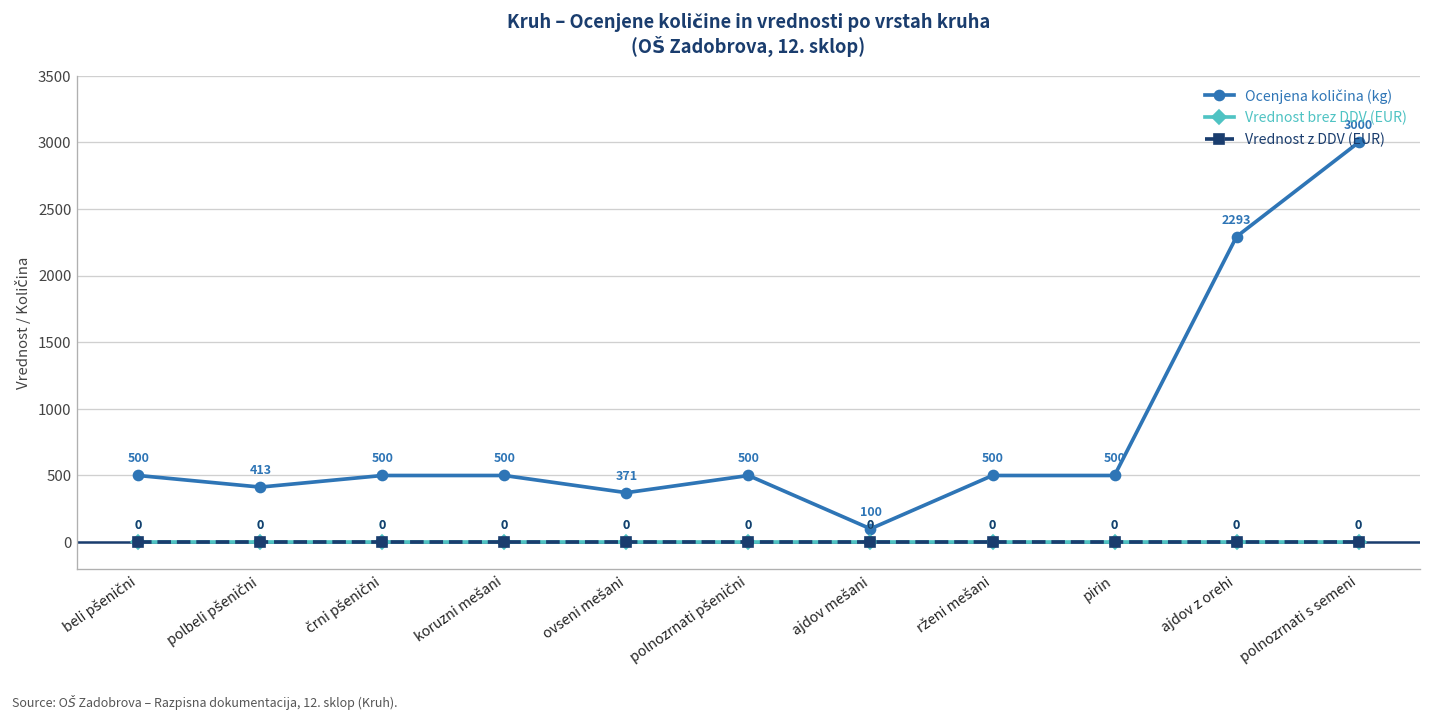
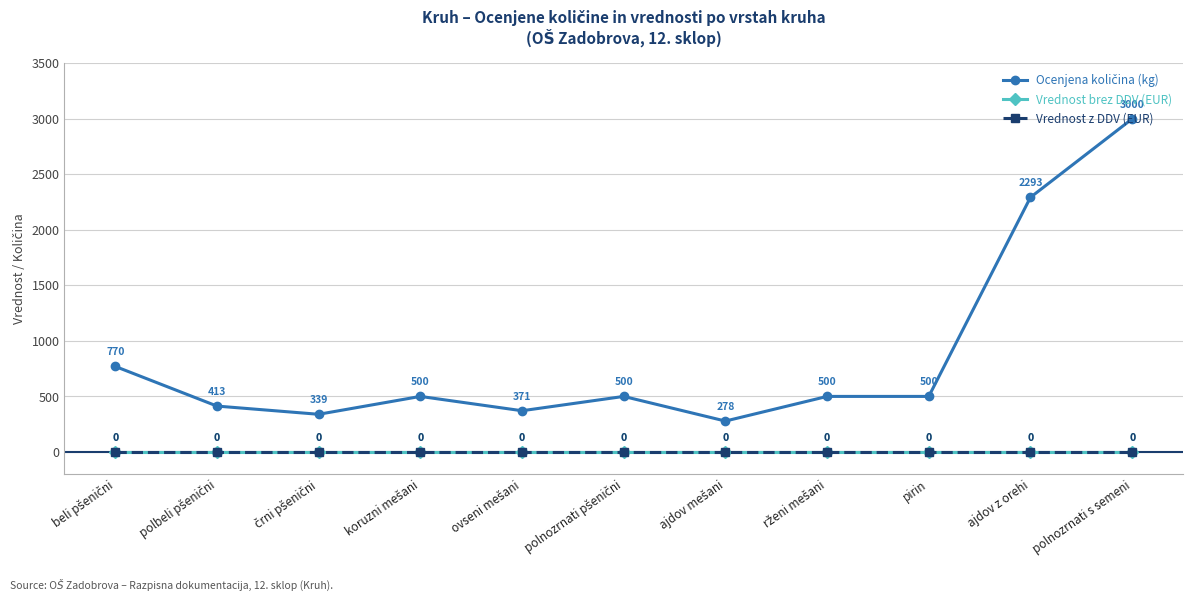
  {
    "Ocenjena količina (kg)": {
-     "beli pšenični": 500,
+     "beli pšenični": 770,
      "polbeli pšenični": 413,
-     "črni pšenični": 500,
+     "črni pšenični": 339,
      "koruzni mešani": 500,
      "ovseni mešani": 371,
      "polnozrnati pšenični": 500,
-     "ajdov mešani": 100,
+     "ajdov mešani": 278,
      "rženi mešani": 500,
      "pirin": 500,
      "ajdov z orehi": 2293,
      "polnozrnati s semeni": 3000
    }
  }
